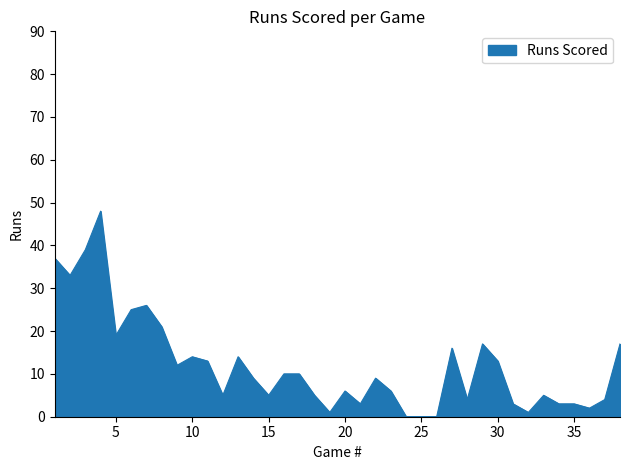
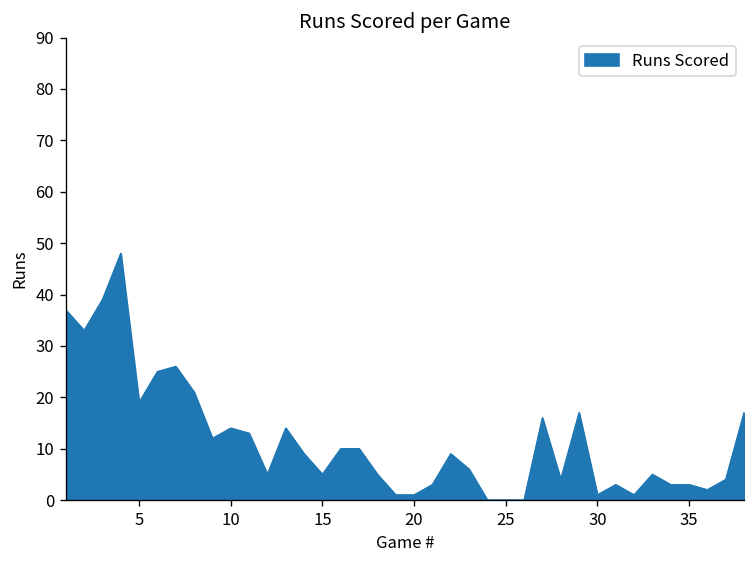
  {
    "5": 19,
    "10": 14,
    "15": 5,
-   "20": 6,
+   "20": 1,
    "25": 0,
-   "30": 13,
+   "30": 1,
    "35": 3
  }
